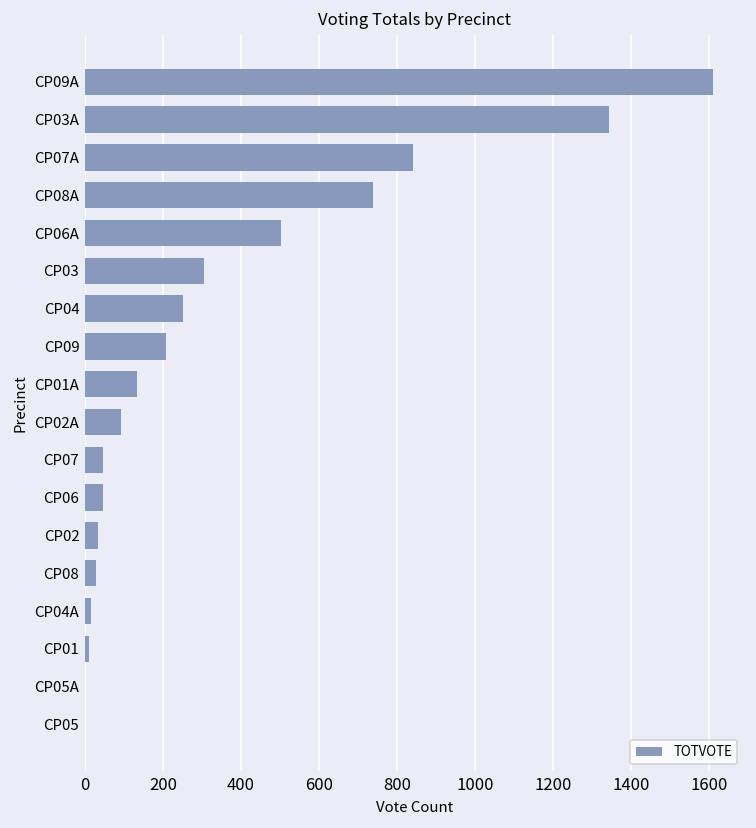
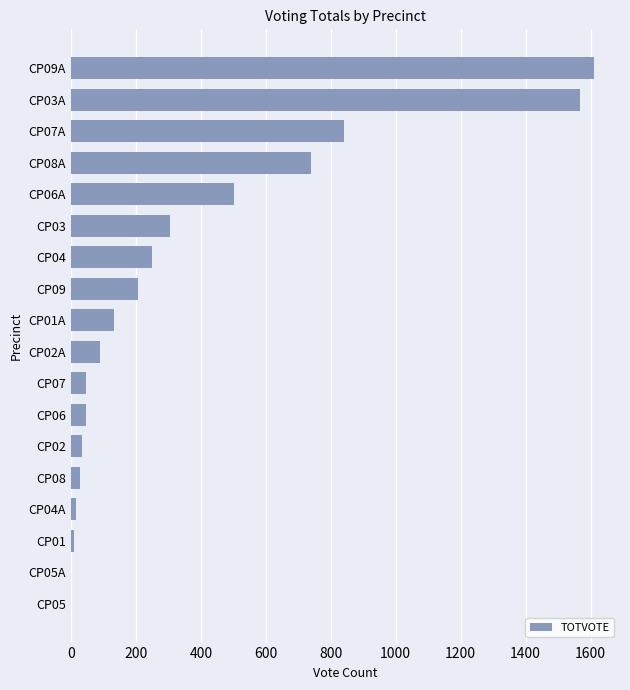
  {
    "CP09A": 1610,
-   "CP03A": 1340,
+   "CP03A": 1570,
    "CP07A": 840,
    "CP08A": 740,
    "CP06A": 500,
    "CP03": 310,
    "CP04": 250,
    "CP09": 210,
    "CP01A": 130,
    "CP02A": 90,
    "CP07": 50,
    "CP06": 50,
    "CP02": 30,
    "CP08": 30,
    "CP04A": 20,
    "CP01": 10
  }
